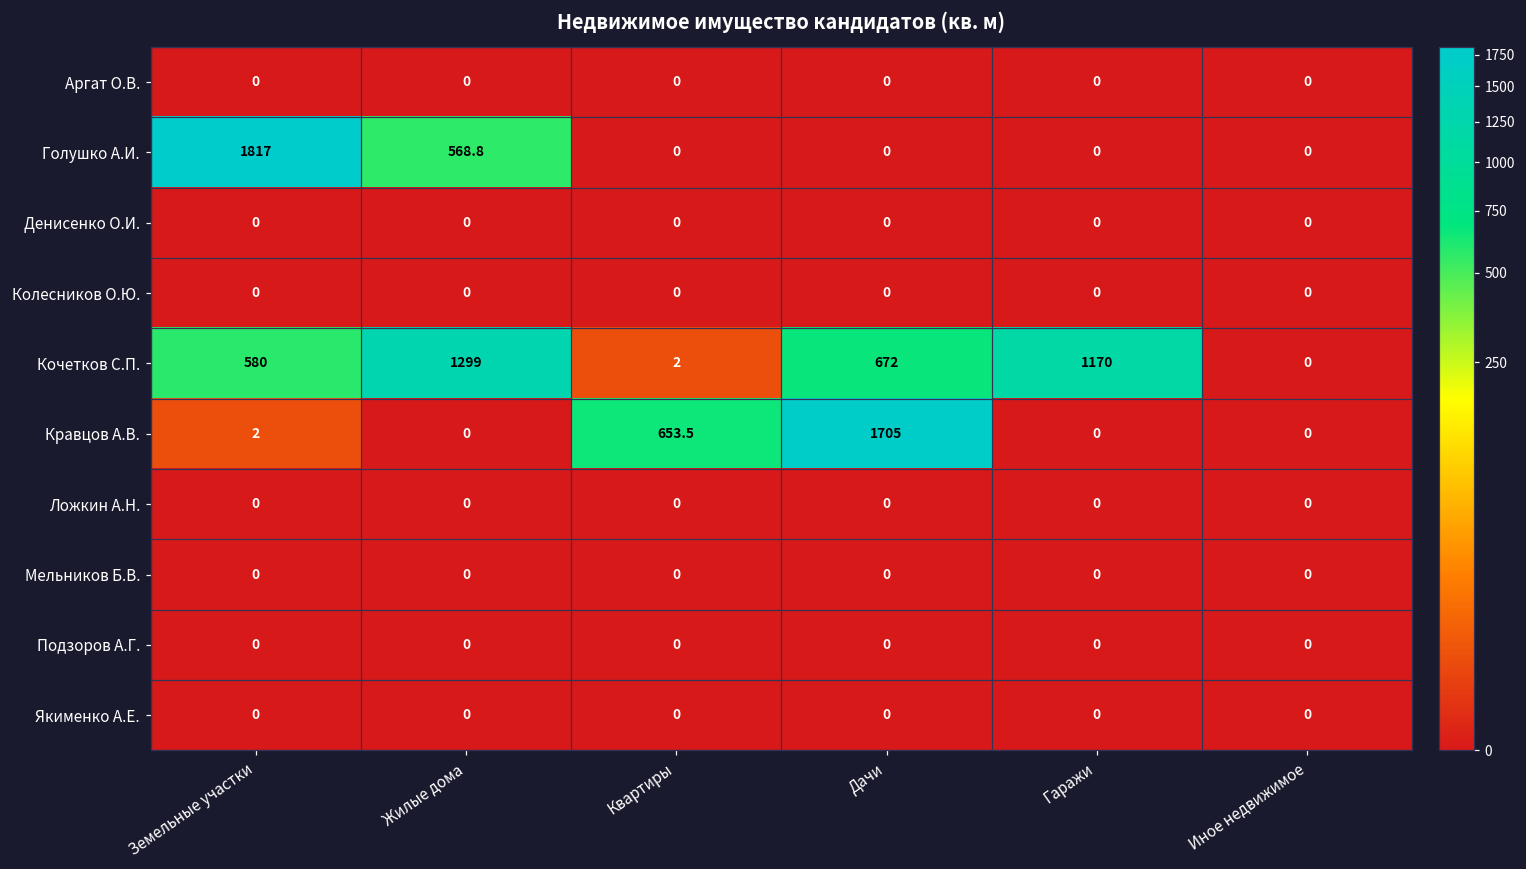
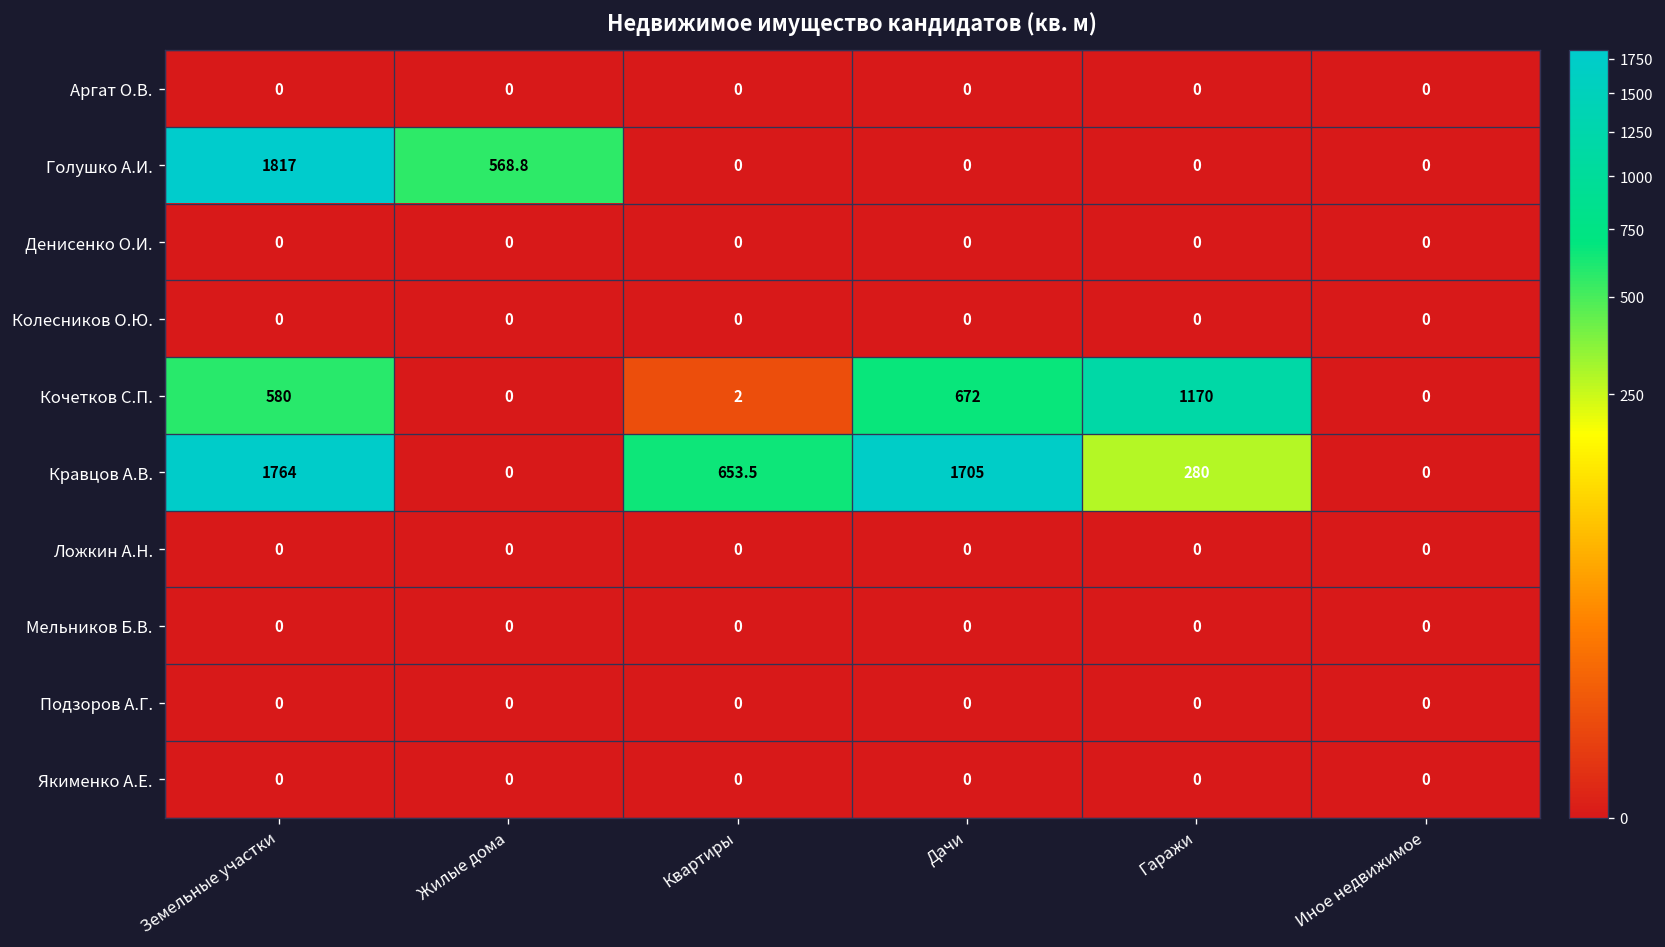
  {
    "Аргат О.В.": {
      "Земельные участки": 0,
      "Жилые дома": 0,
      "Квартиры": 0,
      "Дачи": 0,
      "Гаражи": 0,
      "Иное недвижимое": 0
    },
    "Голушко А.И.": {
      "Земельные участки": 1817,
      "Жилые дома": 568.8,
      "Квартиры": 0,
      "Дачи": 0,
      "Гаражи": 0,
      "Иное недвижимое": 0
    },
    "Денисенко О.И.": {
      "Земельные участки": 0,
      "Жилые дома": 0,
      "Квартиры": 0,
      "Дачи": 0,
      "Гаражи": 0,
      "Иное недвижимое": 0
    },
    "Колесников О.Ю.": {
      "Земельные участки": 0,
      "Жилые дома": 0,
      "Квартиры": 0,
      "Дачи": 0,
      "Гаражи": 0,
      "Иное недвижимое": 0
    },
    "Кочетков С.П.": {
      "Земельные участки": 580,
-     "Жилые дома": 1299,
+     "Жилые дома": 0,
      "Квартиры": 2,
      "Дачи": 672,
      "Гаражи": 1170,
      "Иное недвижимое": 0
    },
    "Кравцов А.В.": {
-     "Земельные участки": 2,
+     "Земельные участки": 1764,
      "Жилые дома": 0,
      "Квартиры": 653.5,
      "Дачи": 1705,
-     "Гаражи": 0,
+     "Гаражи": 280,
      "Иное недвижимое": 0
    },
    "Ложкин А.Н.": {
      "Земельные участки": 0,
      "Жилые дома": 0,
      "Квартиры": 0,
      "Дачи": 0,
      "Гаражи": 0,
      "Иное недвижимое": 0
    },
    "Мельников Б.В.": {
      "Земельные участки": 0,
      "Жилые дома": 0,
      "Квартиры": 0,
      "Дачи": 0,
      "Гаражи": 0,
      "Иное недвижимое": 0
    },
    "Подзоров А.Г.": {
      "Земельные участки": 0,
      "Жилые дома": 0,
      "Квартиры": 0,
      "Дачи": 0,
      "Гаражи": 0,
      "Иное недвижимое": 0
    },
    "Якименко А.Е.": {
      "Земельные участки": 0,
      "Жилые дома": 0,
      "Квартиры": 0,
      "Дачи": 0,
      "Гаражи": 0,
      "Иное недвижимое": 0
    }
  }
